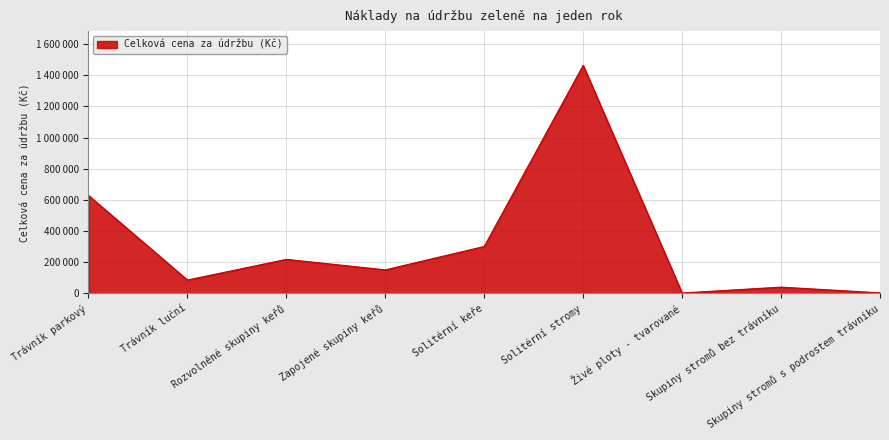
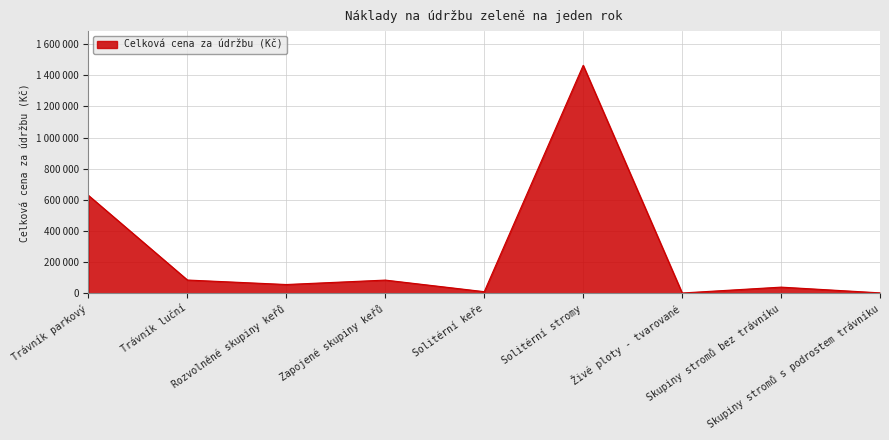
  {
    "Trávník parkový": 630000,
    "Trávník luční": 90000,
-   "Rozvolněné skupiny keřů": 220000,
-   "Zapojené skupiny keřů": 150000,
-   "Solitérní keře": 300000,
+   "Rozvolněné skupiny keřů": 60000,
+   "Zapojené skupiny keřů": 90000,
+   "Solitérní keře": 10000,
    "Solitérní stromy": 1460000,
    "Živé ploty - tvarované": 0,
    "Skupiny stromů bez trávníku": 40000,
    "Skupiny stromů s podrostem trávníku": 0
  }
